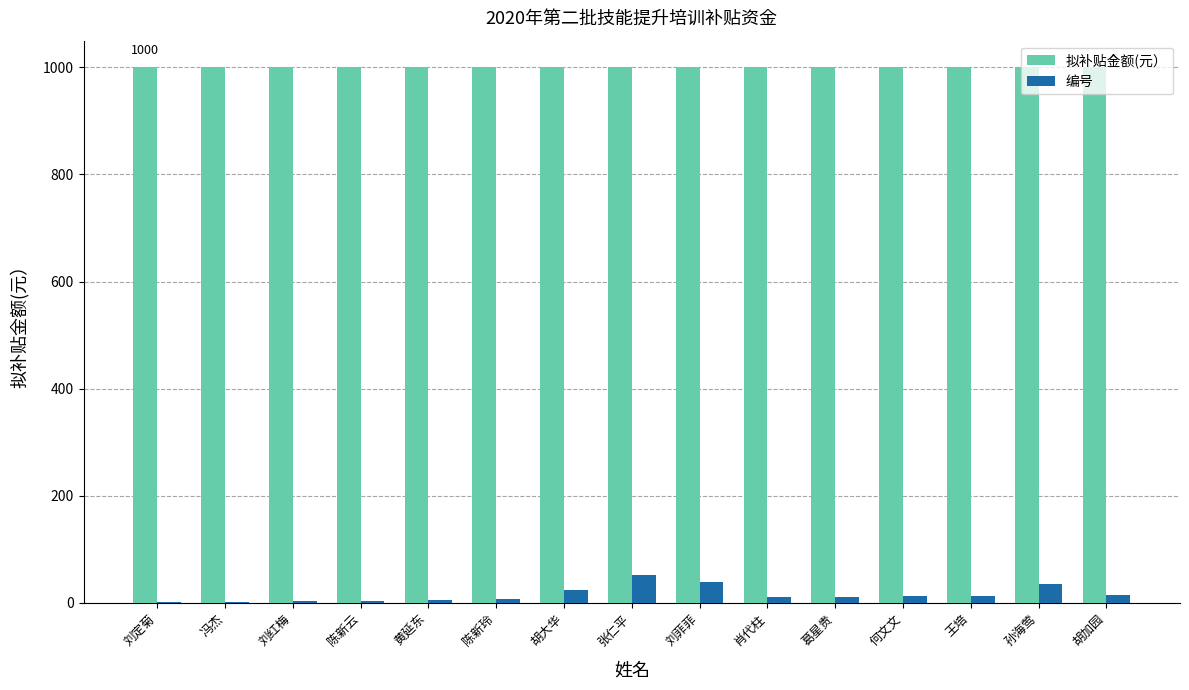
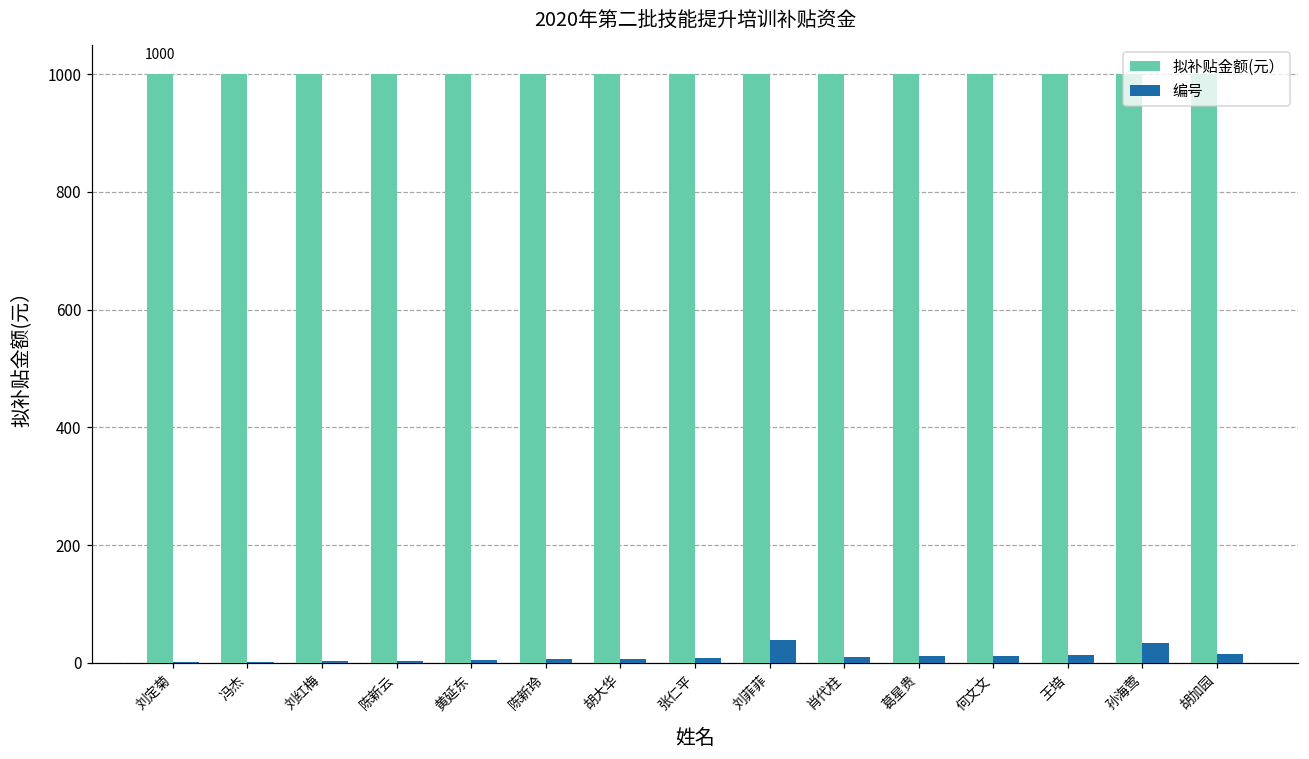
  {
    "拟补贴金额(元）": {
      "刘定菊": 1000
    },
    "编号": {
      "黄延东": 10,
      "陈新玲": 10,
-     "胡大华": 20,
-     "张仁平": 50,
+     "胡大华": 10,
+     "张仁平": 10,
      "刘菲菲": 40,
      "肖代柱": 10,
      "葛星贵": 10,
      "何文文": 10,
      "王培": 10,
      "孙海莺": 30,
      "胡加园": 20
    }
  }
